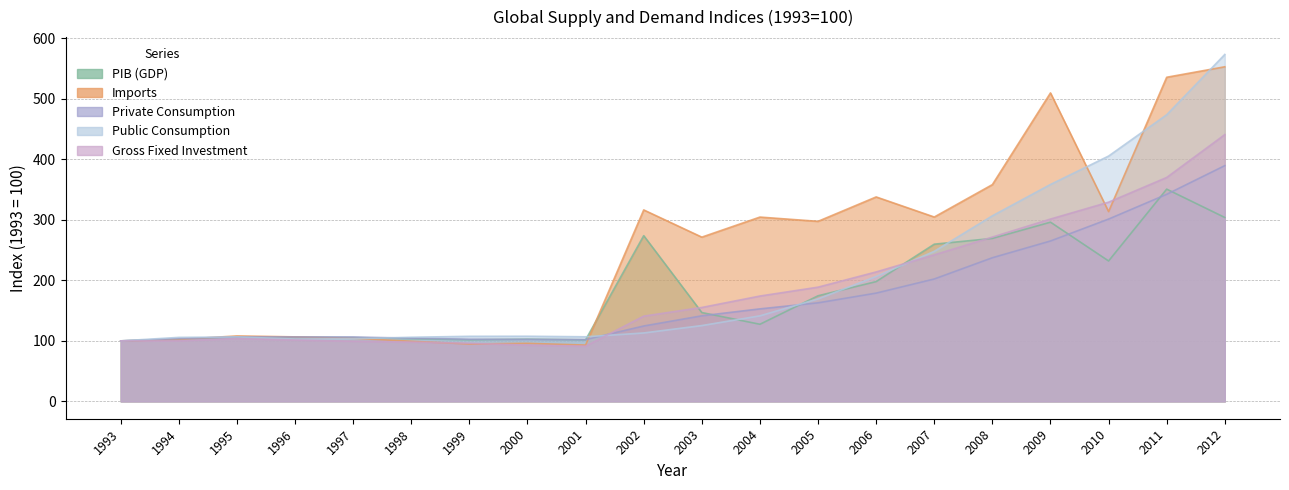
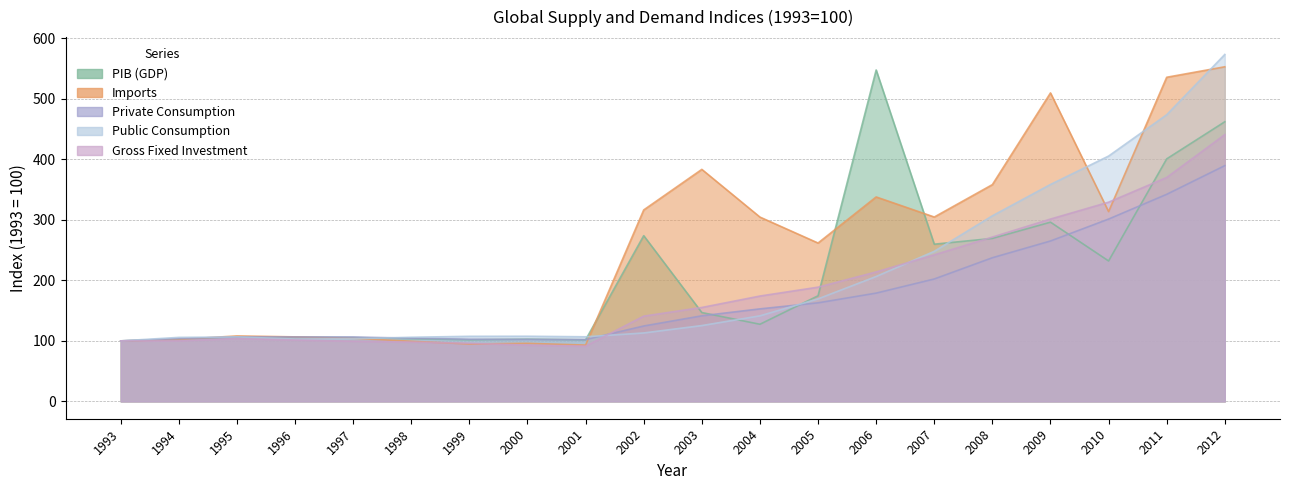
  {
    "PIB (GDP)": {
      "2002": 270,
      "2003": 150,
      "2004": 130,
      "2005": 170,
-     "2006": 200,
+     "2006": 550,
      "2007": 260,
      "2009": 300,
      "2010": 230,
-     "2011": 350,
-     "2012": 300
+     "2011": 400,
+     "2012": 460
    },
    "Imports": {
      "2002": 320,
-     "2003": 270,
+     "2003": 380,
      "2004": 300,
-     "2005": 300,
+     "2005": 260,
      "2006": 340,
      "2007": 300,
      "2008": 360,
      "2009": 510,
      "2010": 310,
      "2011": 540,
      "2012": 550
    }
  }
